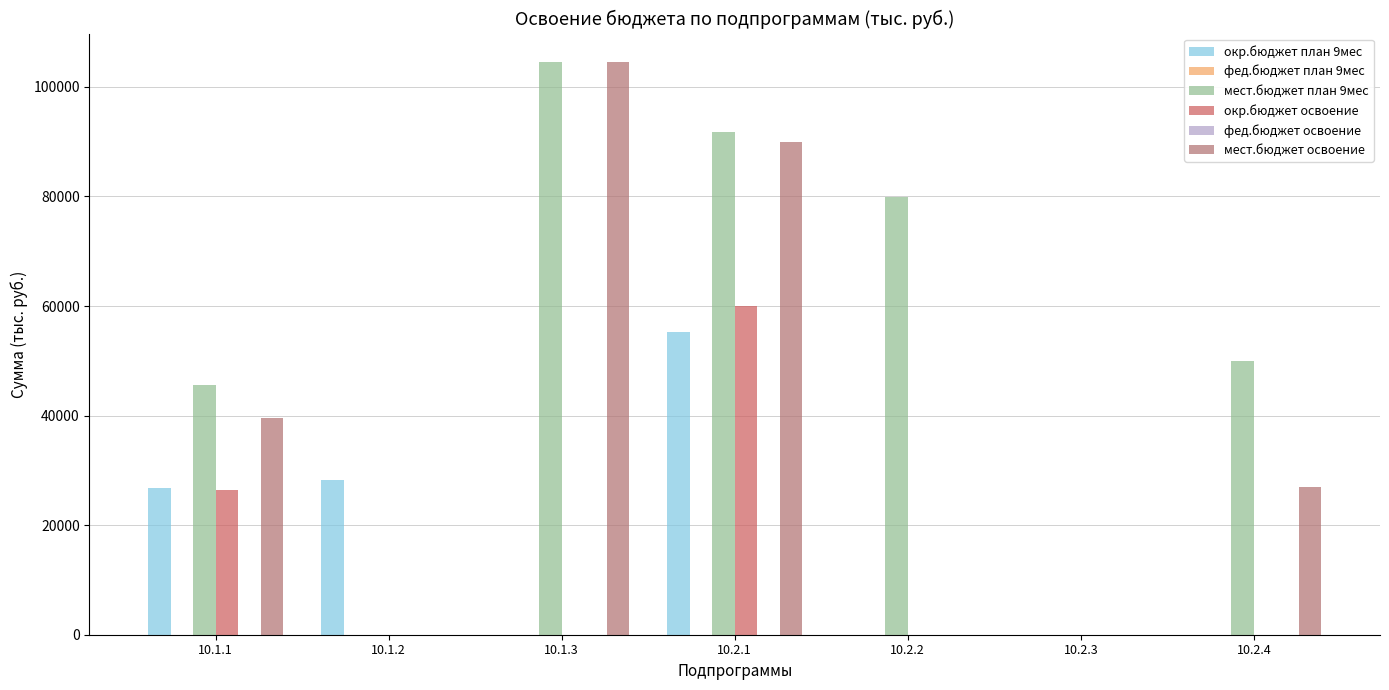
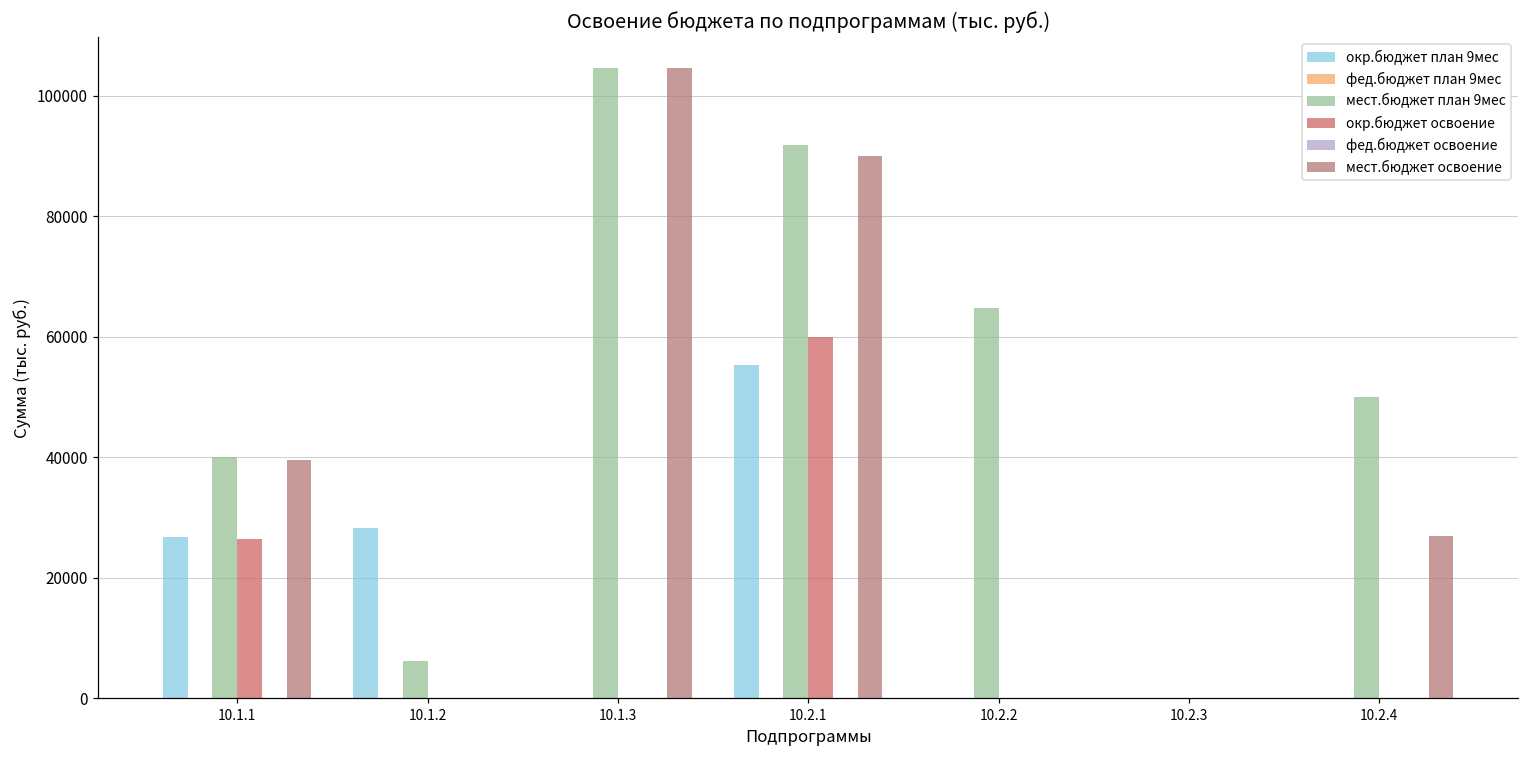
  {
    "окр.бюджет план 9мес": {
      "10.1.1": 27000,
      "10.1.2": 28000,
      "10.1.3": 0,
      "10.2.1": 55000,
      "10.2.2": 0,
      "10.2.3": 0,
      "10.2.4": 0
    },
    "фед.бюджет план 9мес": {
      "10.1.1": 0,
      "10.1.2": 0,
      "10.1.3": 0,
      "10.2.1": 0,
      "10.2.2": 0,
      "10.2.3": 0,
      "10.2.4": 0
    },
    "мест.бюджет план 9мес": {
-     "10.1.1": 46000,
-     "10.1.2": 0,
+     "10.1.1": 40000,
+     "10.1.2": 6000,
      "10.1.3": 105000,
      "10.2.1": 92000,
-     "10.2.2": 80000,
+     "10.2.2": 65000,
      "10.2.3": 0,
      "10.2.4": 50000
    },
    "фед.бюджет освоение": {
      "10.1.1": 0,
      "10.1.2": 0,
      "10.1.3": 0,
      "10.2.1": 0,
      "10.2.2": 0,
      "10.2.3": 0,
      "10.2.4": 0
    }
  }
